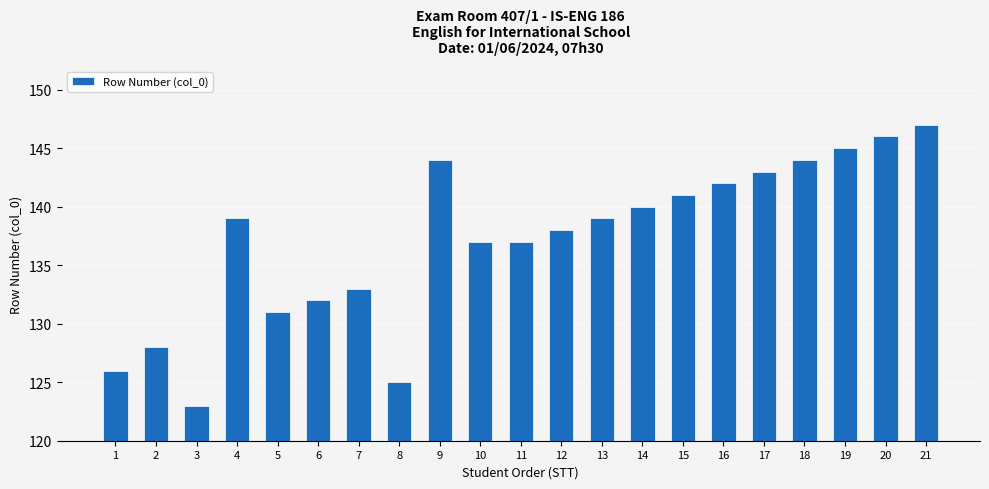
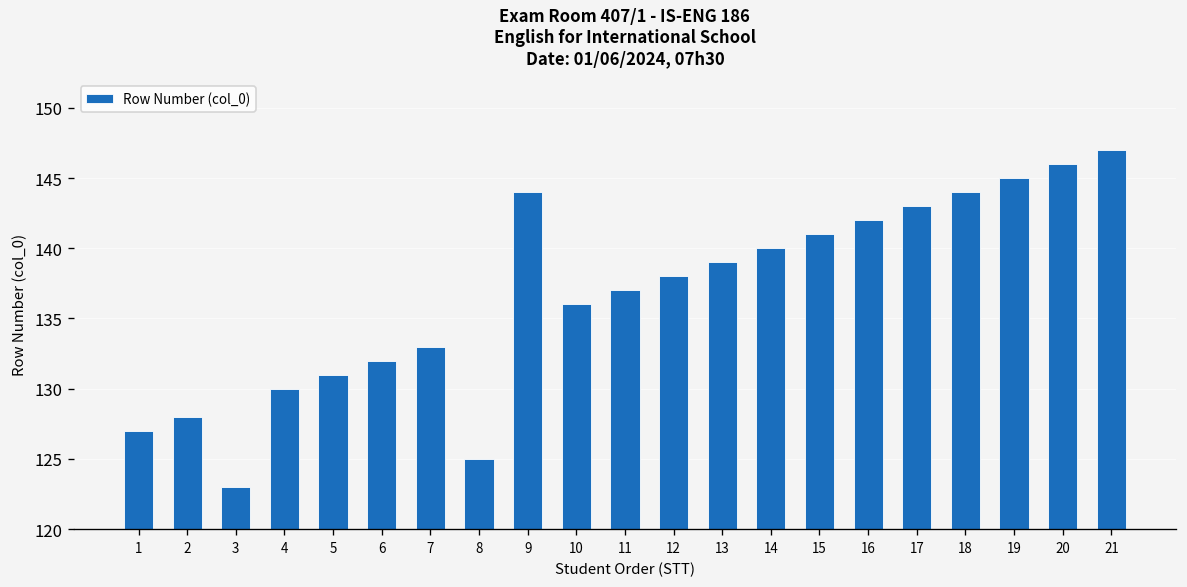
  {
-   "1": 126,
+   "1": 127,
    "2": 128,
    "3": 123,
-   "4": 139,
+   "4": 130,
    "5": 131,
    "6": 132,
    "7": 133,
    "8": 125,
    "9": 144,
-   "10": 137,
+   "10": 136,
    "11": 137,
    "12": 138,
    "13": 139,
    "14": 140,
    "15": 141,
    "16": 142,
    "17": 143,
    "18": 144,
    "19": 145,
    "20": 146,
    "21": 147
  }
